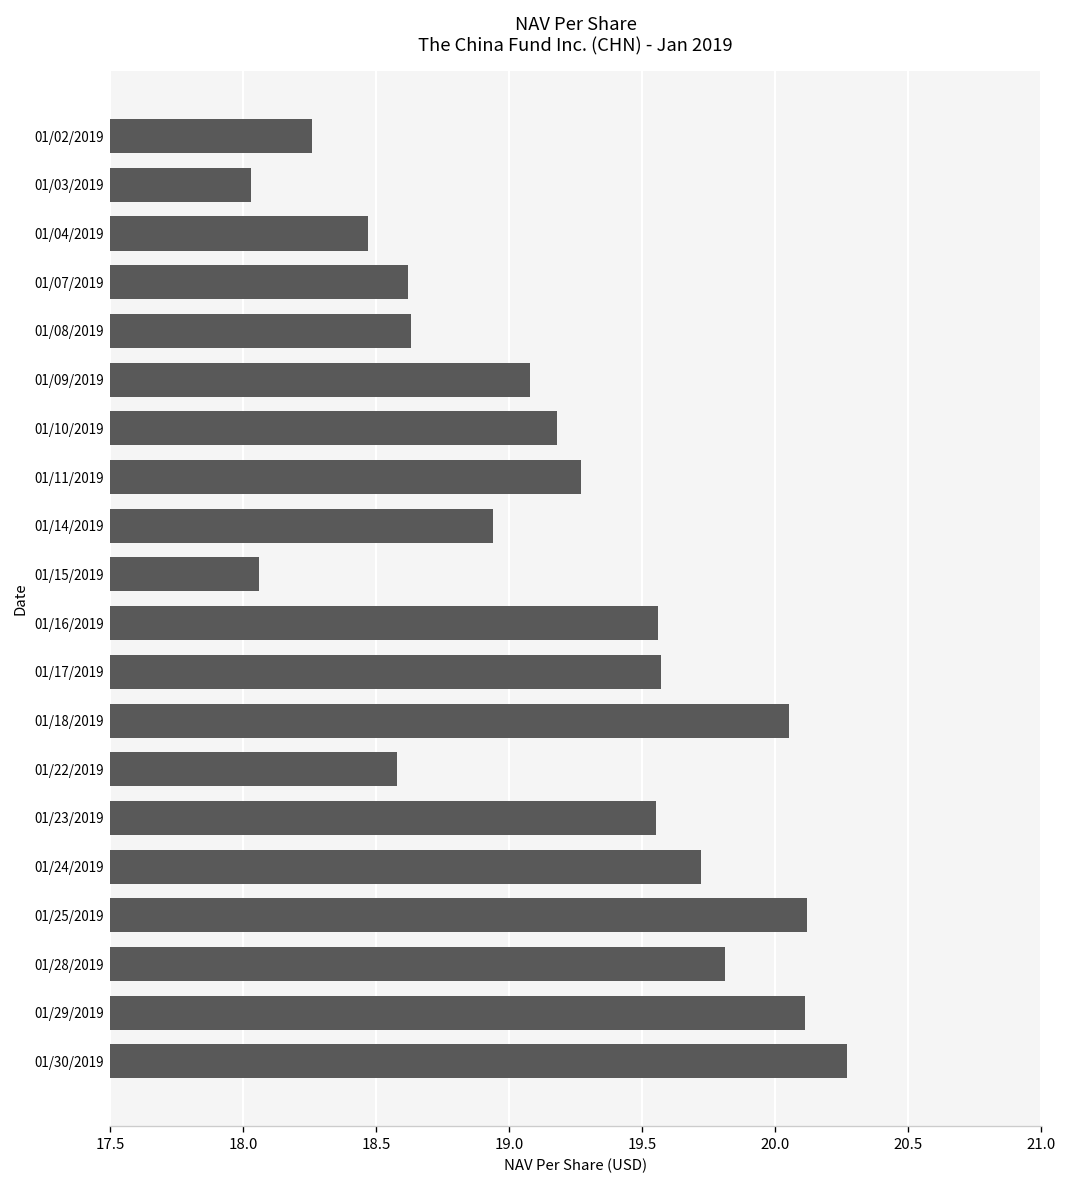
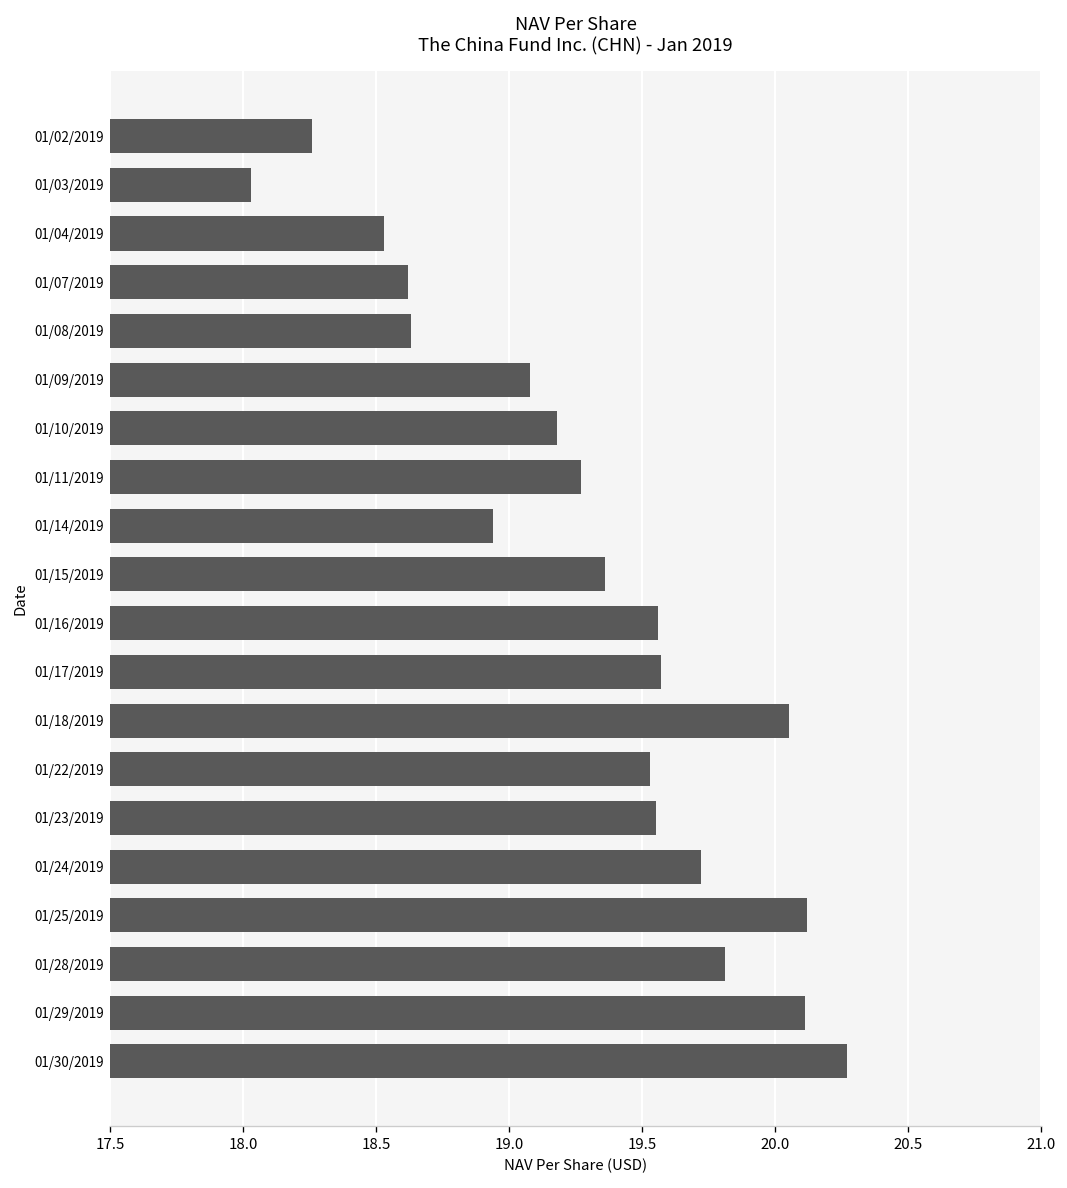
  {
    "01/02/2019": 18.26,
    "01/03/2019": 18.03,
-   "01/04/2019": 18.47,
+   "01/04/2019": 18.53,
    "01/07/2019": 18.62,
    "01/08/2019": 18.63,
    "01/09/2019": 19.08,
    "01/10/2019": 19.18,
    "01/11/2019": 19.27,
    "01/14/2019": 18.94,
-   "01/15/2019": 18.06,
+   "01/15/2019": 19.36,
    "01/16/2019": 19.56,
    "01/17/2019": 19.57,
    "01/18/2019": 20.05,
-   "01/22/2019": 18.58,
+   "01/22/2019": 19.53,
    "01/23/2019": 19.55,
    "01/24/2019": 19.72,
    "01/25/2019": 20.12,
    "01/28/2019": 19.81,
    "01/29/2019": 20.11,
    "01/30/2019": 20.27
  }
